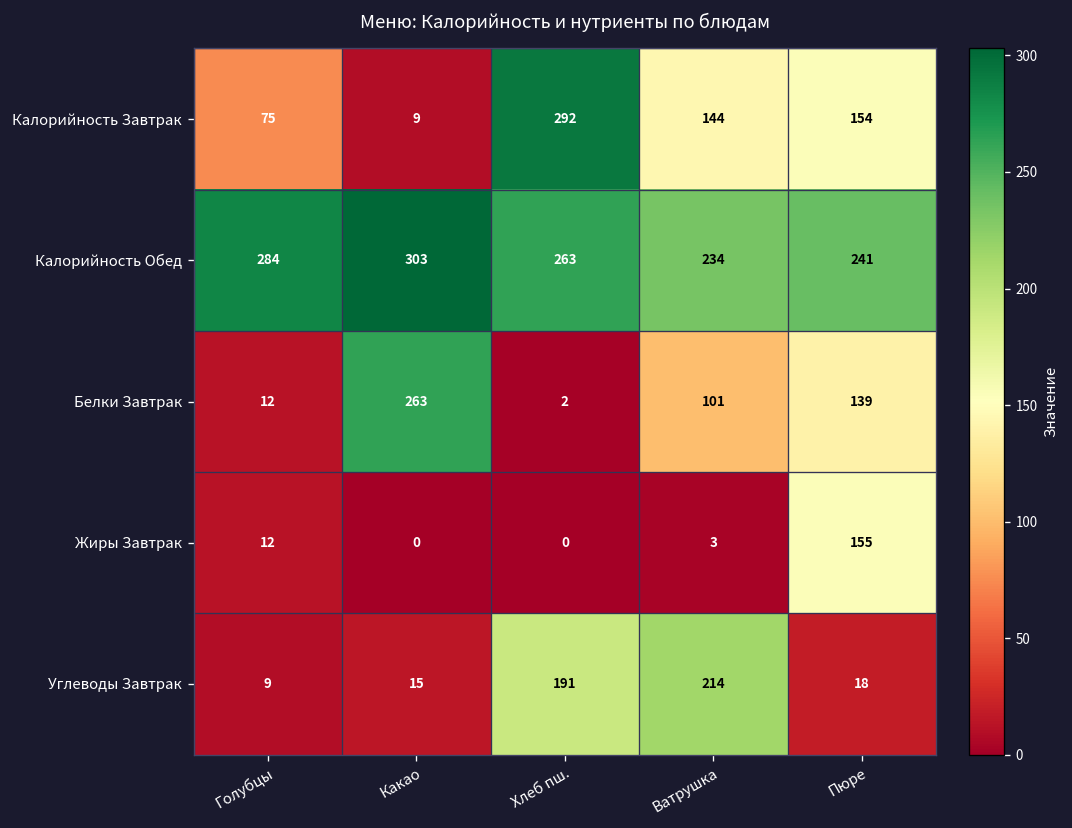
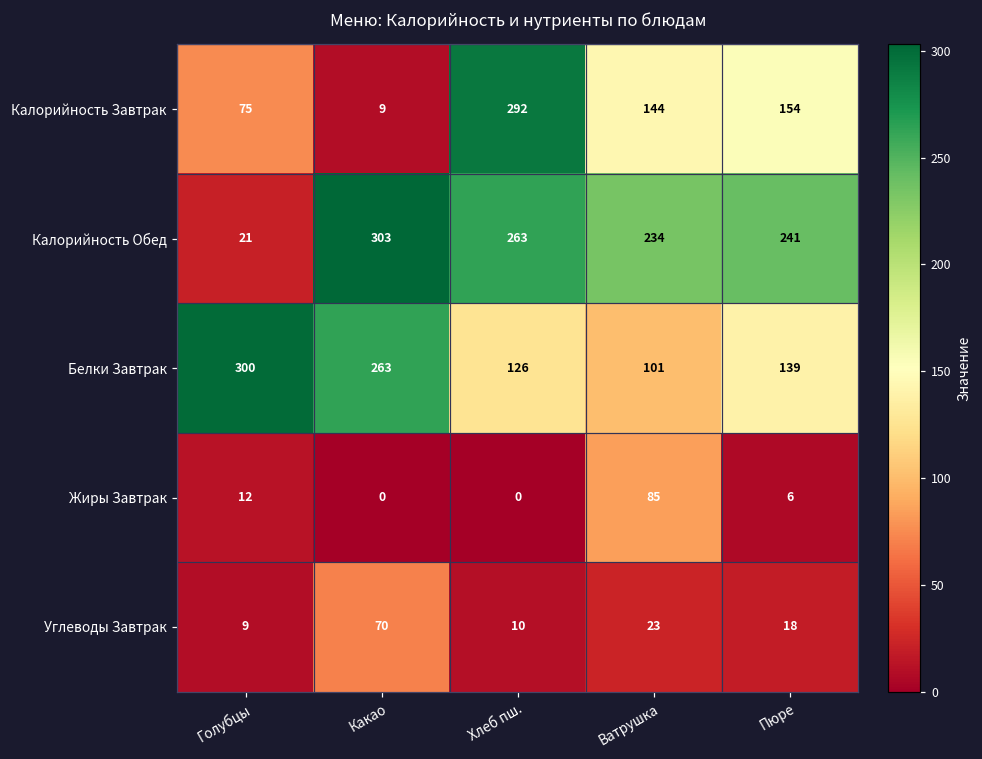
  {
    "Калорийность Завтрак": {
      "Голубцы": 75,
      "Какао": 9,
      "Хлеб пш.": 292,
      "Ватрушка": 144,
      "Пюре": 154
    },
    "Калорийность Обед": {
-     "Голубцы": 284,
+     "Голубцы": 21,
      "Какао": 303,
      "Хлеб пш.": 263,
      "Ватрушка": 234,
      "Пюре": 241
    },
    "Белки Завтрак": {
-     "Голубцы": 12,
+     "Голубцы": 300,
      "Какао": 263,
-     "Хлеб пш.": 2,
+     "Хлеб пш.": 126,
      "Ватрушка": 101,
      "Пюре": 139
    },
    "Жиры Завтрак": {
      "Голубцы": 12,
      "Какао": 0,
      "Хлеб пш.": 0,
-     "Ватрушка": 3,
-     "Пюре": 155
+     "Ватрушка": 85,
+     "Пюре": 6
    },
    "Углеводы Завтрак": {
      "Голубцы": 9,
-     "Какао": 15,
-     "Хлеб пш.": 191,
-     "Ватрушка": 214,
+     "Какао": 70,
+     "Хлеб пш.": 10,
+     "Ватрушка": 23,
      "Пюре": 18
    }
  }
